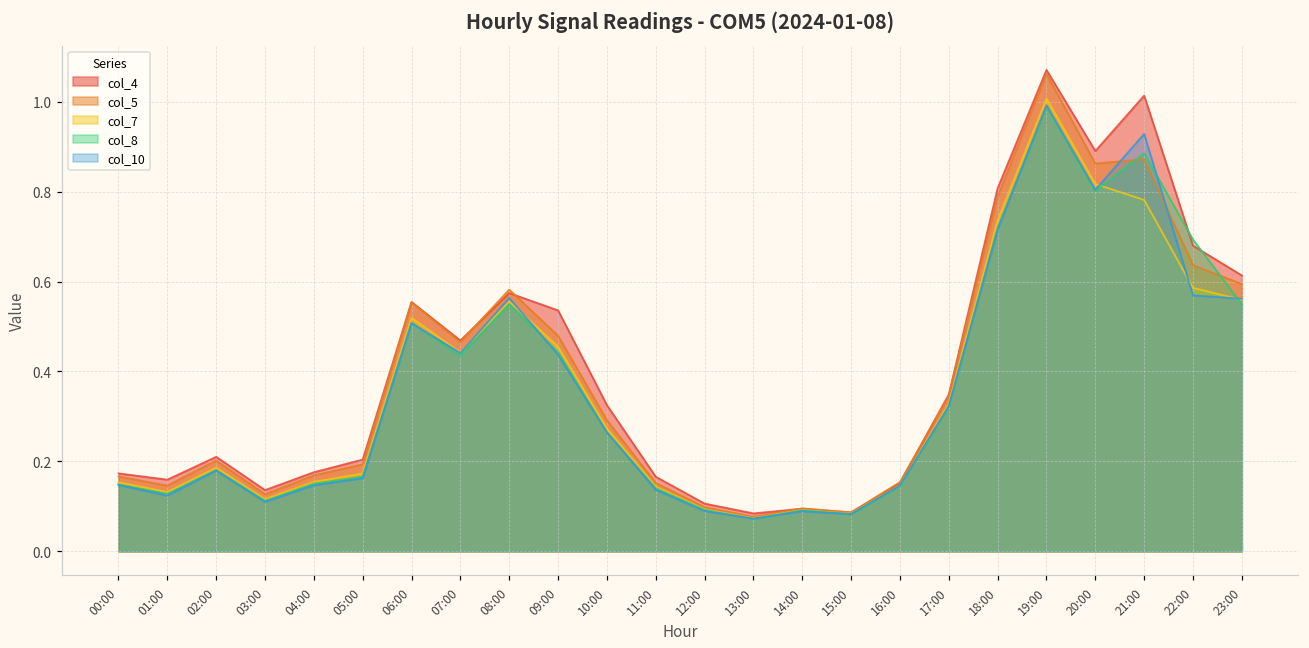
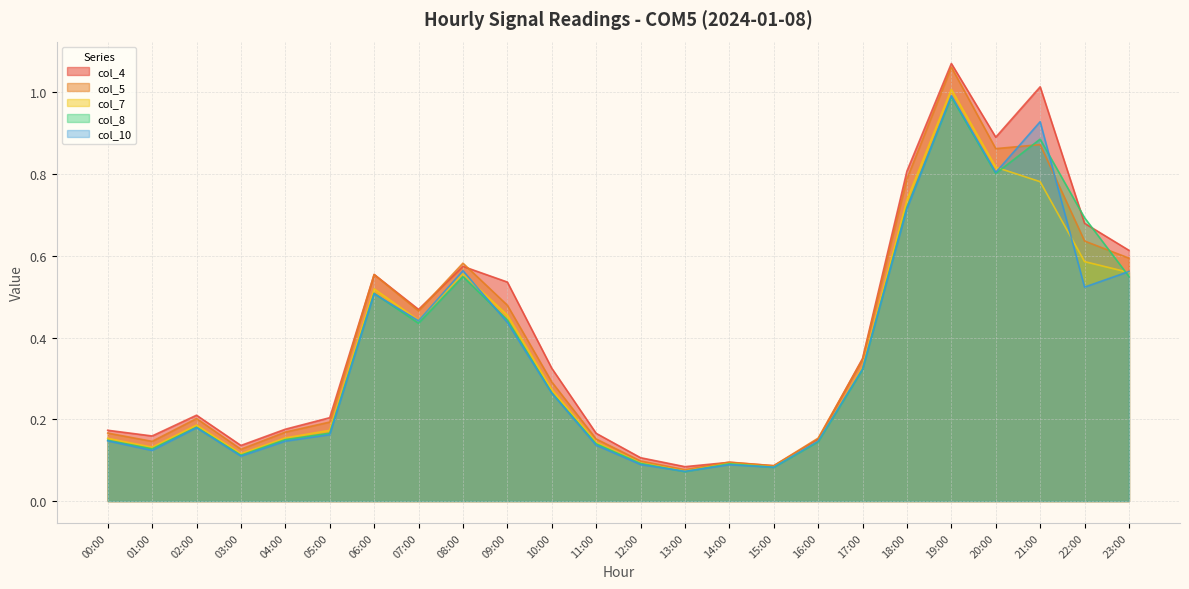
  {
    "col_8": {
      "08:00": 0.55,
      "21:00": 0.89,
      "22:00": 0.69,
      "23:00": 0.55
    },
    "col_10": {
      "08:00": 0.56,
      "21:00": 0.93,
-     "22:00": 0.57
+     "22:00": 0.52
    }
  }
